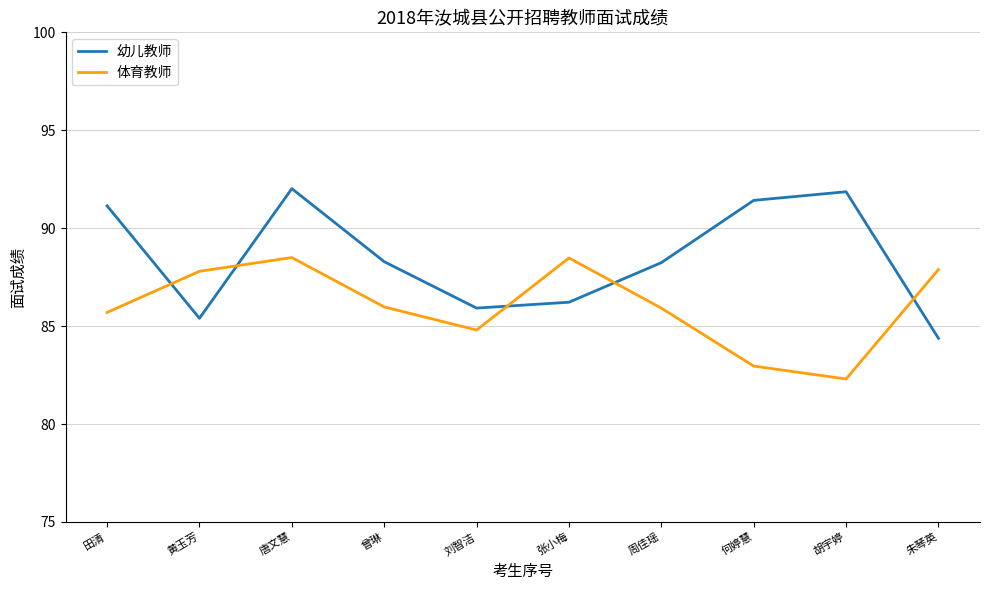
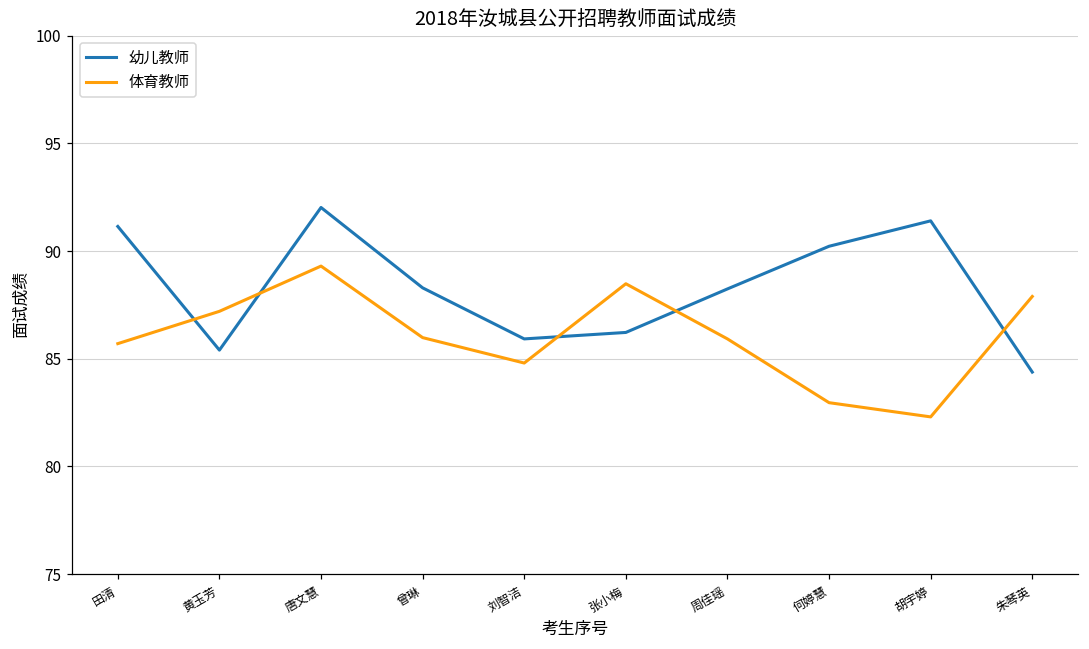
  {
    "幼儿教师": {
      "田清": 91.1,
      "黄玉芳": 85.4,
      "唐文慧": 92.0,
      "曾琳": 88.3,
      "刘智洁": 85.9,
      "张小梅": 86.2,
      "周佳瑶": 88.2,
-     "何婷慧": 91.4,
-     "胡宇婷": 91.9,
+     "何婷慧": 90.2,
+     "胡宇婷": 91.4,
      "朱琴英": 84.4
    },
    "体育教师": {
      "田清": 85.7,
-     "黄玉芳": 87.8,
-     "唐文慧": 88.5,
+     "黄玉芳": 87.2,
+     "唐文慧": 89.3,
      "曾琳": 86.0,
      "刘智洁": 84.8,
      "张小梅": 88.5,
      "周佳瑶": 85.9,
      "何婷慧": 83.0,
      "胡宇婷": 82.3,
      "朱琴英": 87.9
    }
  }
